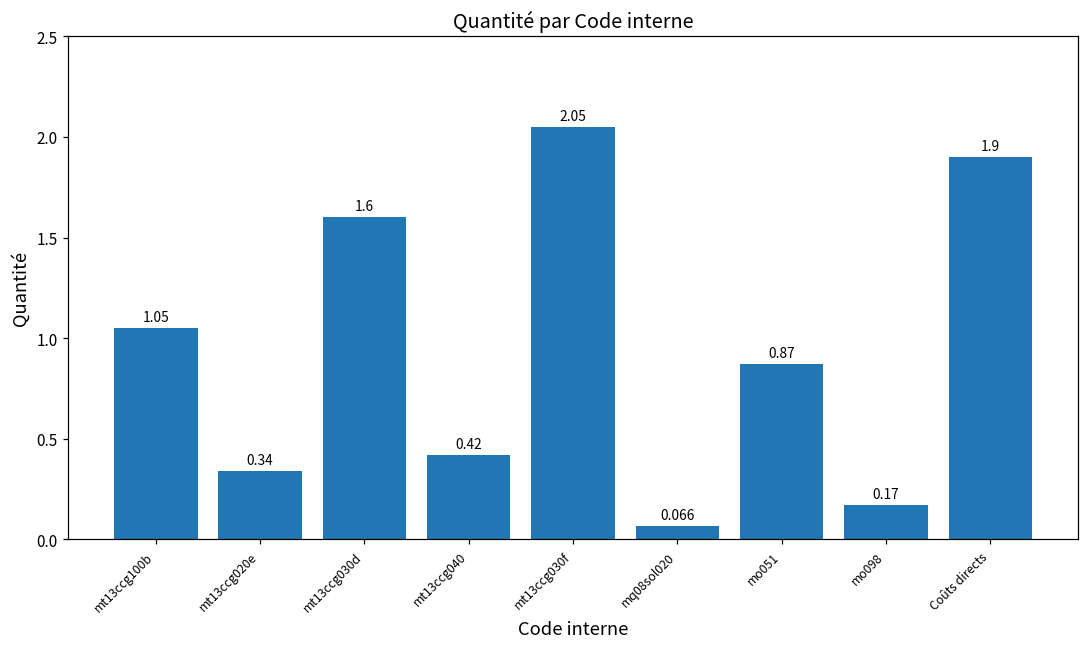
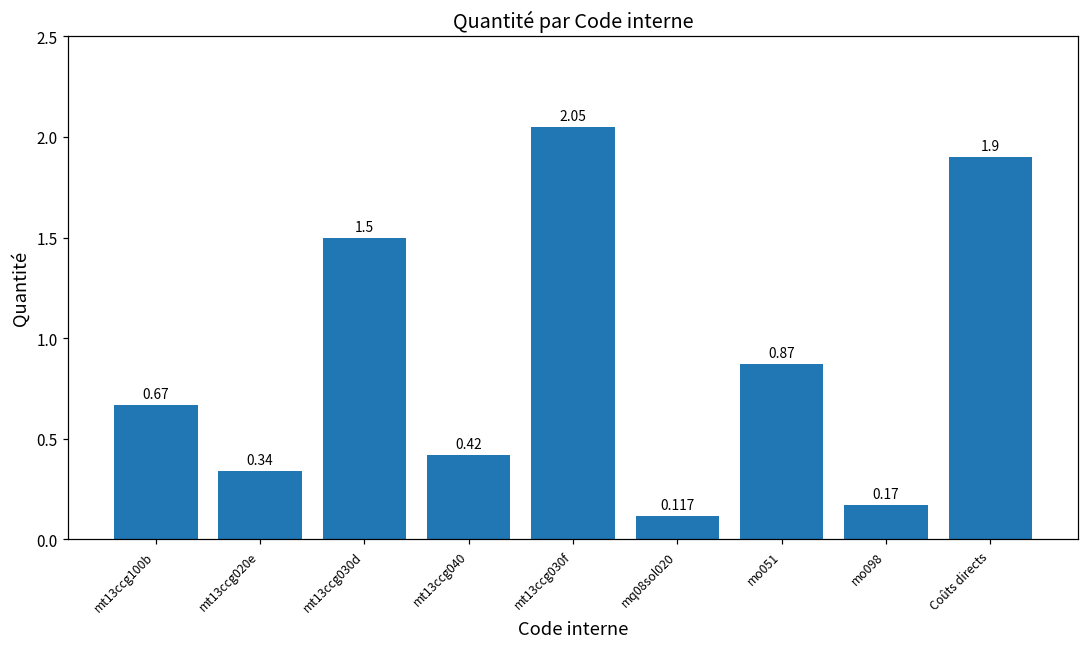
  {
-   "mt13ccg100b": 1.05,
+   "mt13ccg100b": 0.67,
    "mt13ccg020e": 0.34,
-   "mt13ccg030d": 1.6,
+   "mt13ccg030d": 1.5,
    "mt13ccg040": 0.42,
    "mt13ccg030f": 2.05,
-   "mq08sol020": 0.066,
+   "mq08sol020": 0.117,
    "mo051": 0.87,
    "mo098": 0.17,
    "Coûts directs": 1.9
  }
